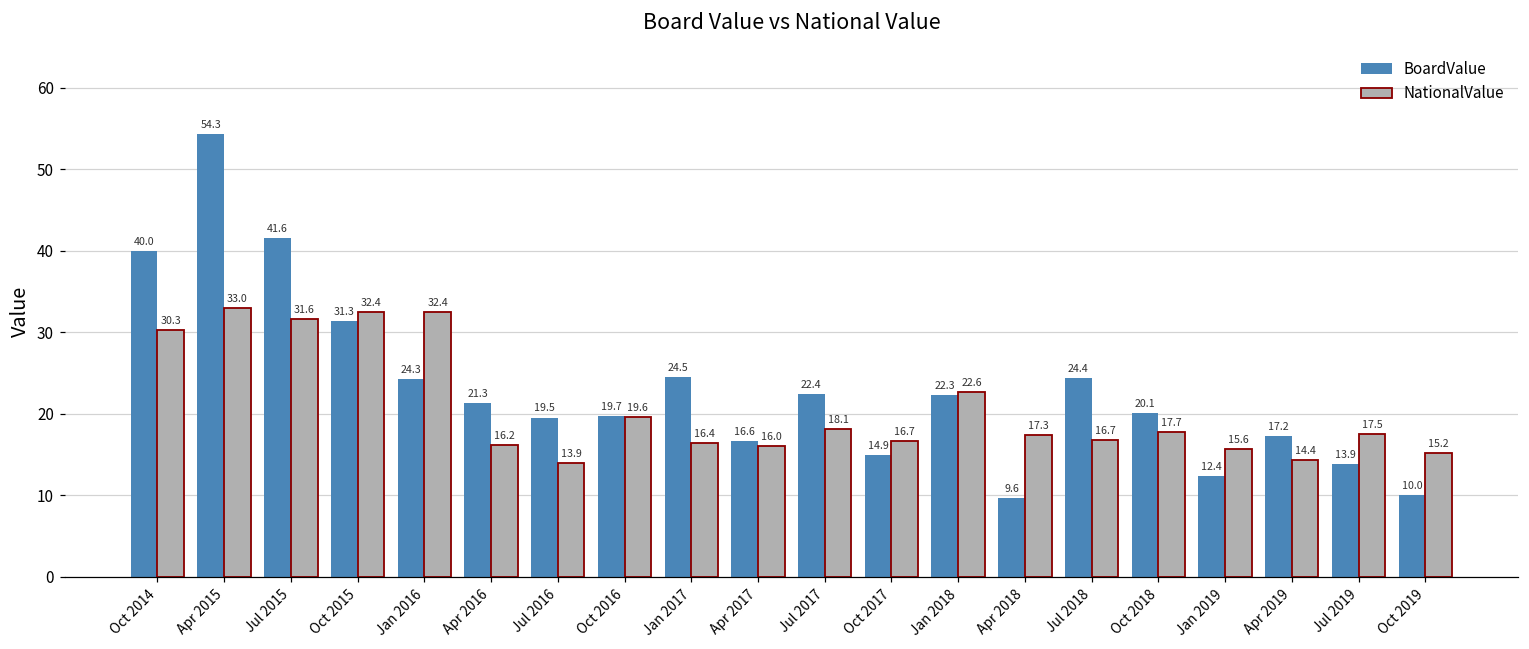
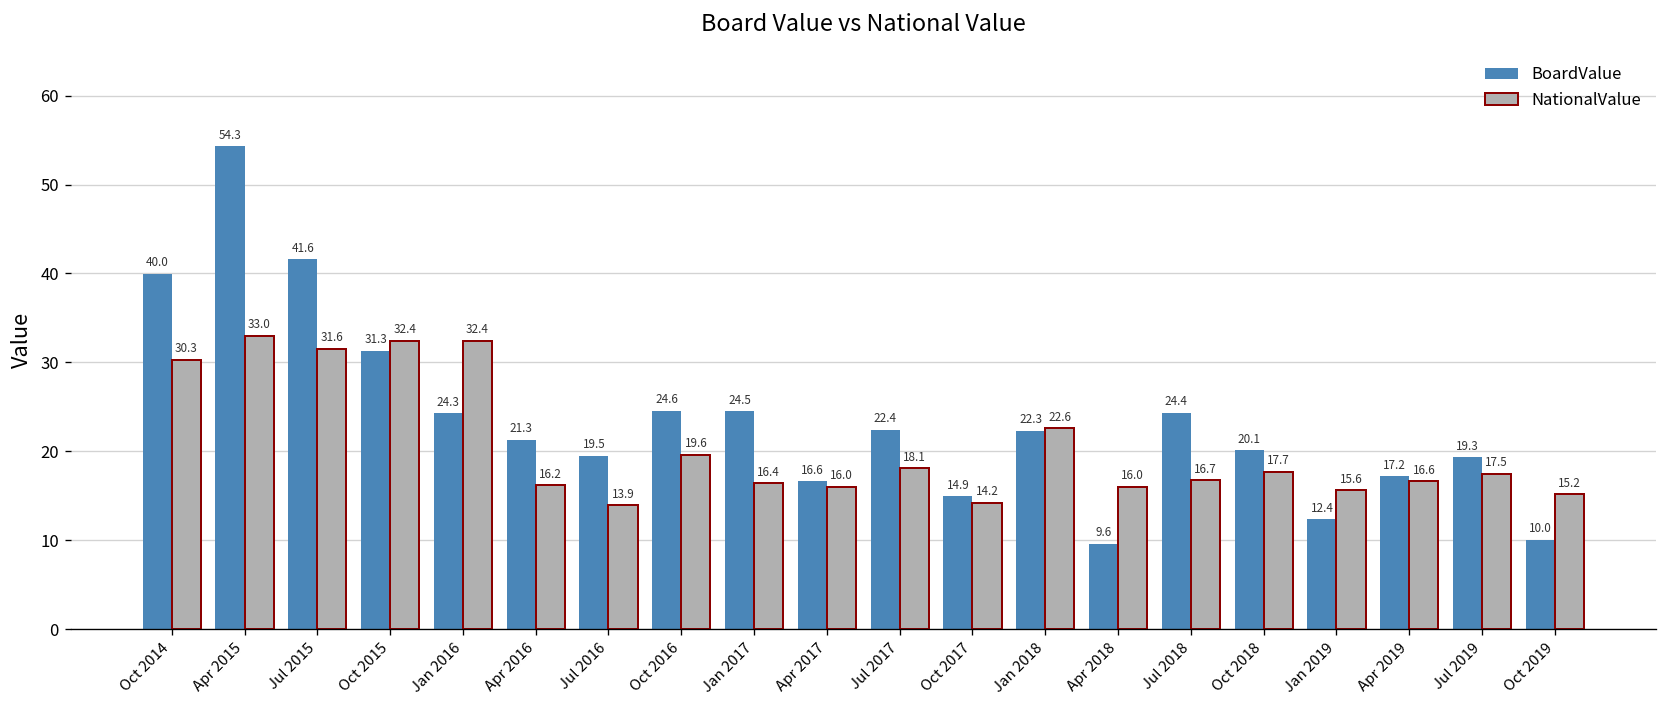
  {
    "BoardValue": {
      "Oct 2014": 40.0,
      "Apr 2015": 54.3,
      "Jul 2015": 41.6,
      "Oct 2015": 31.3,
      "Jan 2016": 24.3,
      "Apr 2016": 21.3,
      "Jul 2016": 19.5,
-     "Oct 2016": 19.7,
+     "Oct 2016": 24.6,
      "Jan 2017": 24.5,
      "Apr 2017": 16.6,
      "Jul 2017": 22.4,
      "Oct 2017": 14.9,
      "Jan 2018": 22.3,
      "Apr 2018": 9.6,
      "Jul 2018": 24.4,
      "Oct 2018": 20.1,
      "Jan 2019": 12.4,
      "Apr 2019": 17.2,
-     "Jul 2019": 13.9,
+     "Jul 2019": 19.3,
      "Oct 2019": 10.0
    },
    "NationalValue": {
      "Oct 2014": 30.3,
      "Apr 2015": 33.0,
      "Jul 2015": 31.6,
      "Oct 2015": 32.4,
      "Jan 2016": 32.4,
      "Apr 2016": 16.2,
      "Jul 2016": 13.9,
      "Oct 2016": 19.6,
      "Jan 2017": 16.4,
      "Apr 2017": 16.0,
      "Jul 2017": 18.1,
-     "Oct 2017": 16.7,
+     "Oct 2017": 14.2,
      "Jan 2018": 22.6,
-     "Apr 2018": 17.3,
+     "Apr 2018": 16.0,
      "Jul 2018": 16.7,
      "Oct 2018": 17.7,
      "Jan 2019": 15.6,
-     "Apr 2019": 14.4,
+     "Apr 2019": 16.6,
      "Jul 2019": 17.5,
      "Oct 2019": 15.2
    }
  }
